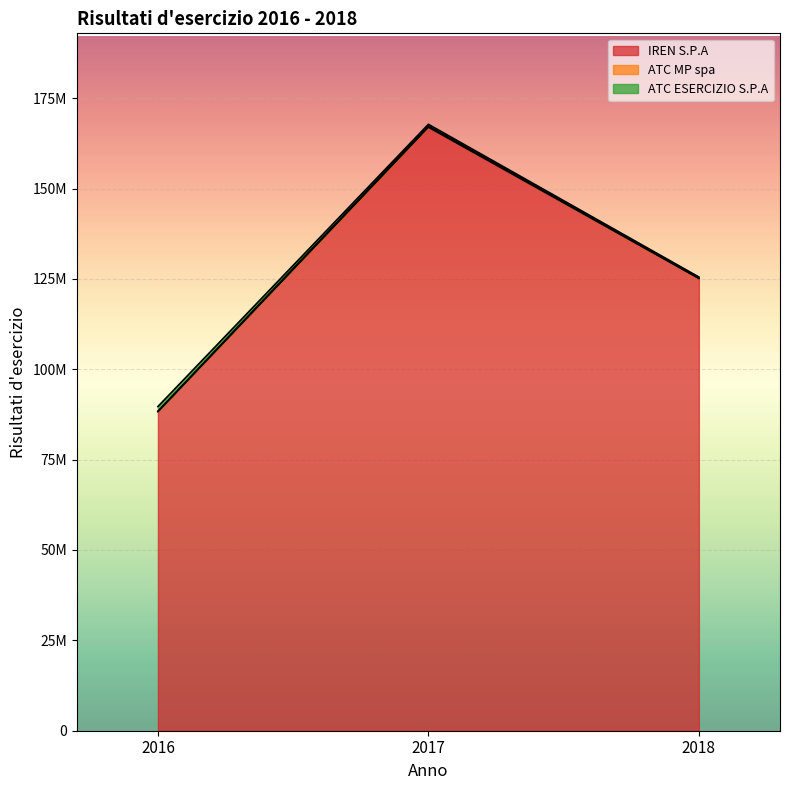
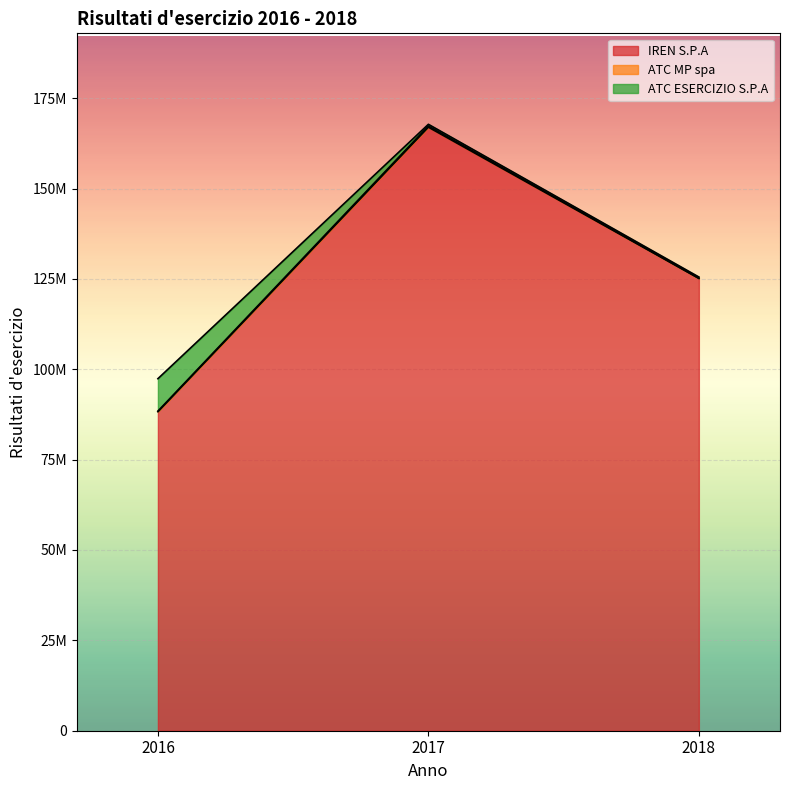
  {
    "ATC ESERCIZIO S.P.A": {
-     "2016": 1000000
+     "2016": 9000000
    }
  }
